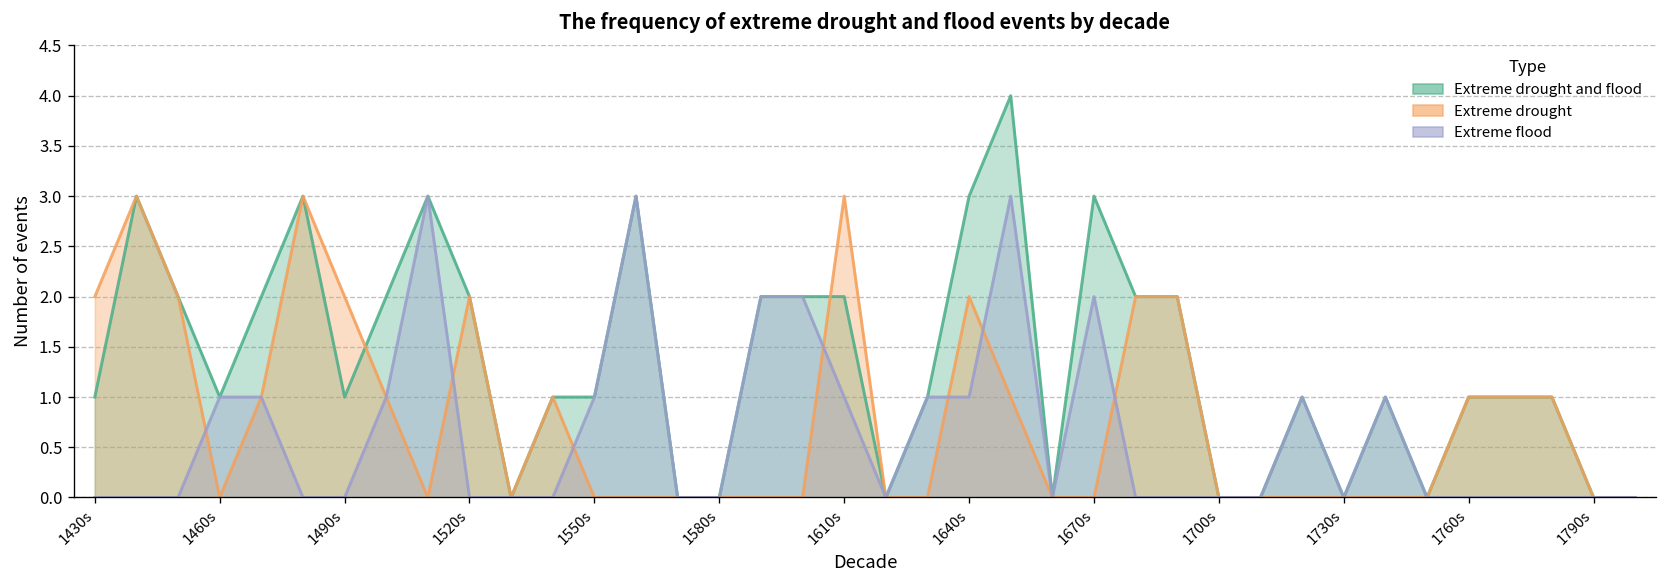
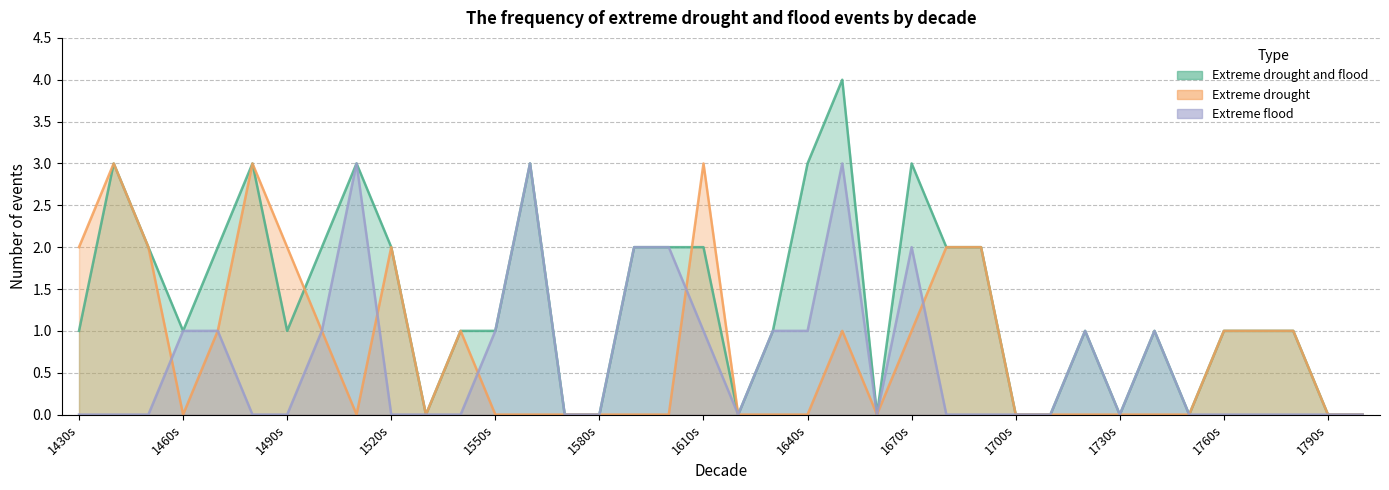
  {
    "Extreme drought": {
      "1430s": 2,
      "1460s": 0,
      "1490s": 2,
      "1550s": 0,
      "1610s": 3,
-     "1640s": 2,
-     "1670s": 0
+     "1640s": 0,
+     "1670s": 1
    }
  }
